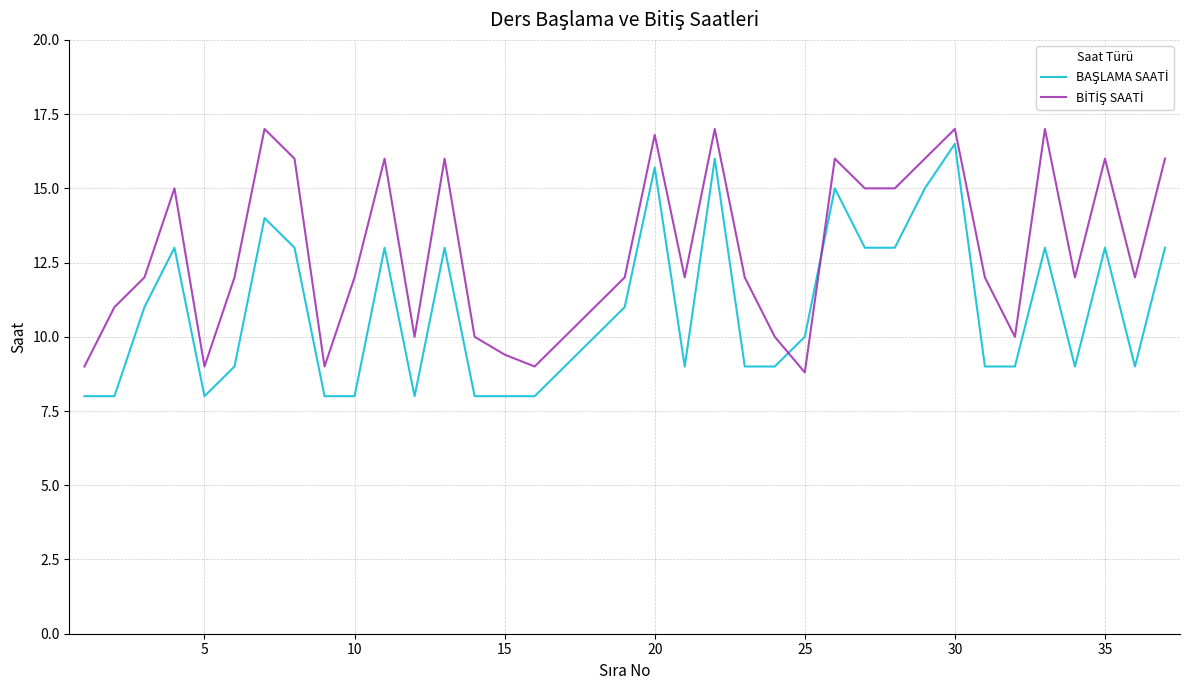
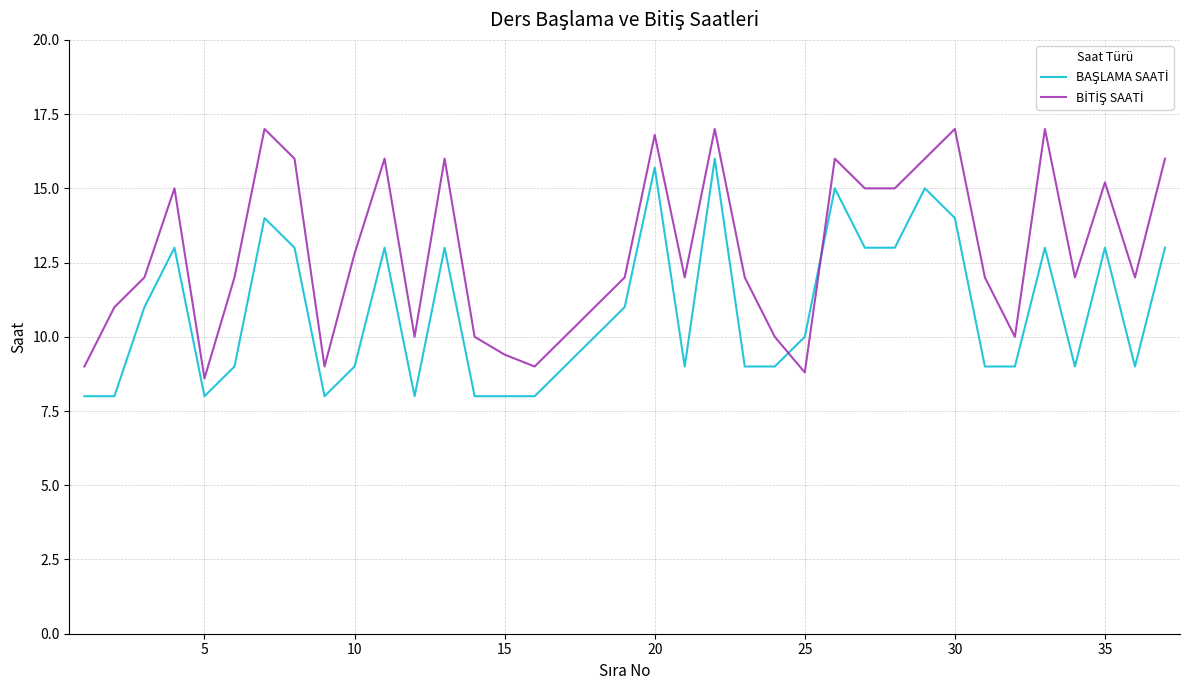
  {
    "BAŞLAMA SAATİ": {
      "5": 8.0,
-     "10": 8,
+     "10": 9,
      "15": 8.0,
      "20": 15.7,
      "25": 10.0,
-     "30": 16.5,
+     "30": 14.0,
      "35": 13.0
    },
    "BİTİŞ SAATİ": {
-     "5": 9.0,
-     "10": 12.0,
+     "5": 8.6,
+     "10": 12.8,
      "15": 9.4,
      "20": 16.8,
      "25": 8.8,
      "30": 17.0,
-     "35": 16.0
+     "35": 15.2
    }
  }
